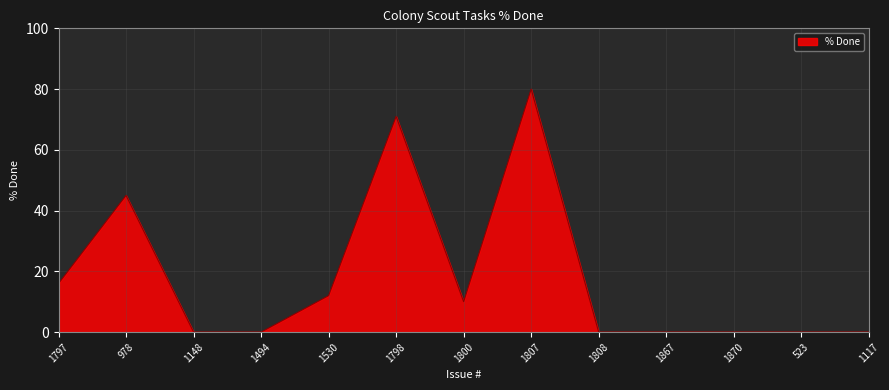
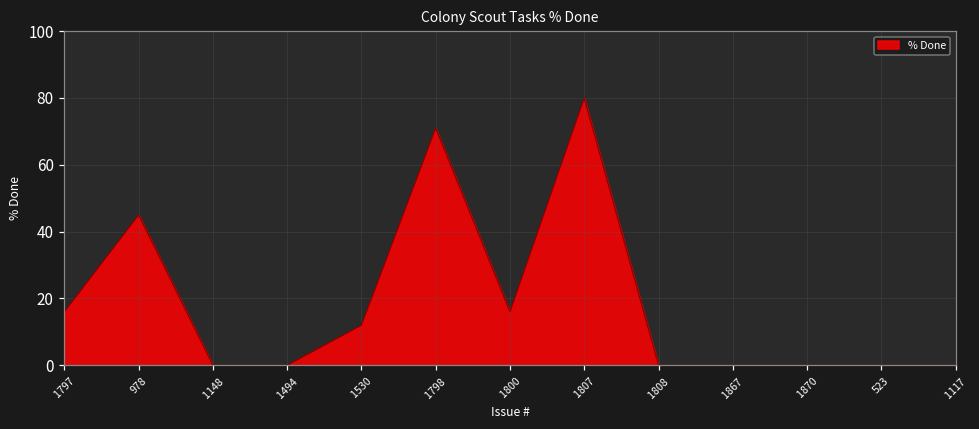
  {
    "1797": 16,
    "978": 45,
    "1148": 0,
    "1494": 0,
    "1530": 12,
    "1798": 71,
-   "1800": 10,
+   "1800": 16,
    "1807": 80,
    "1808": 0,
    "1867": 0,
    "1870": 0,
    "523": 0,
    "1117": 0
  }
